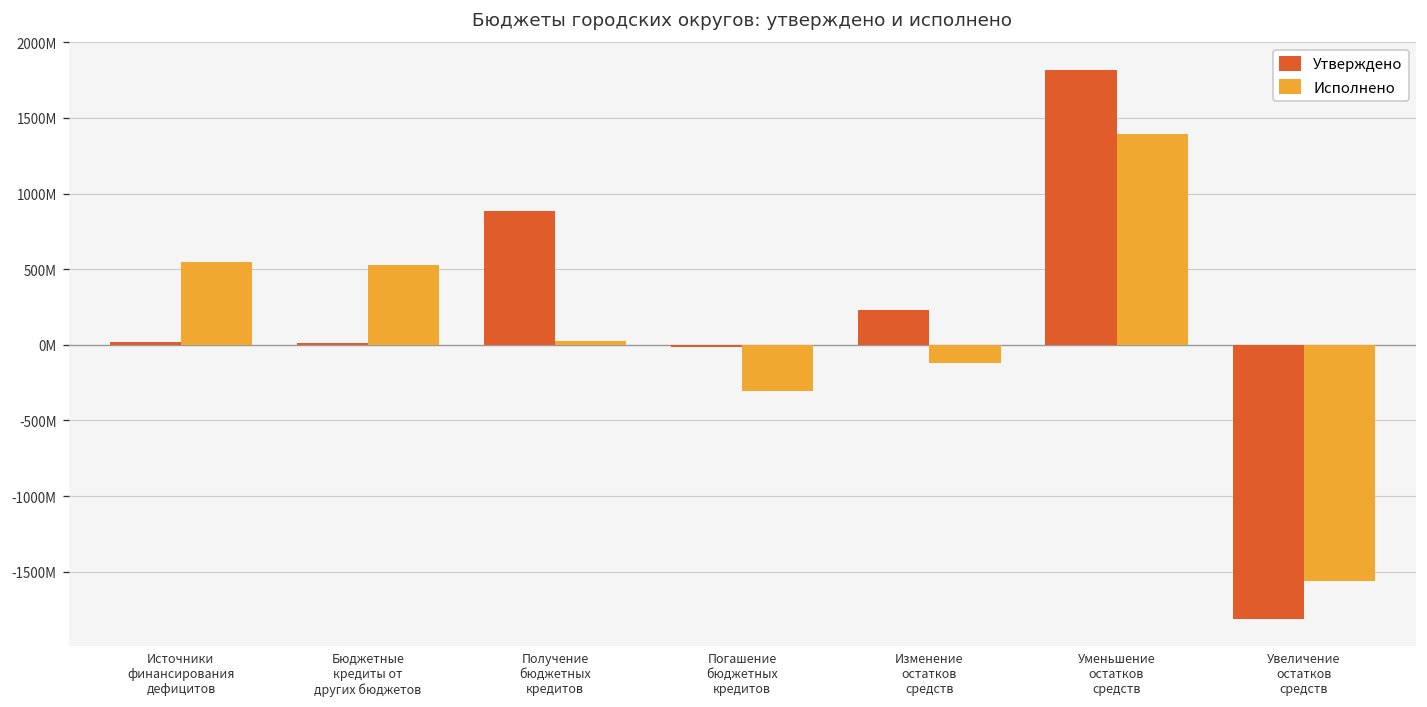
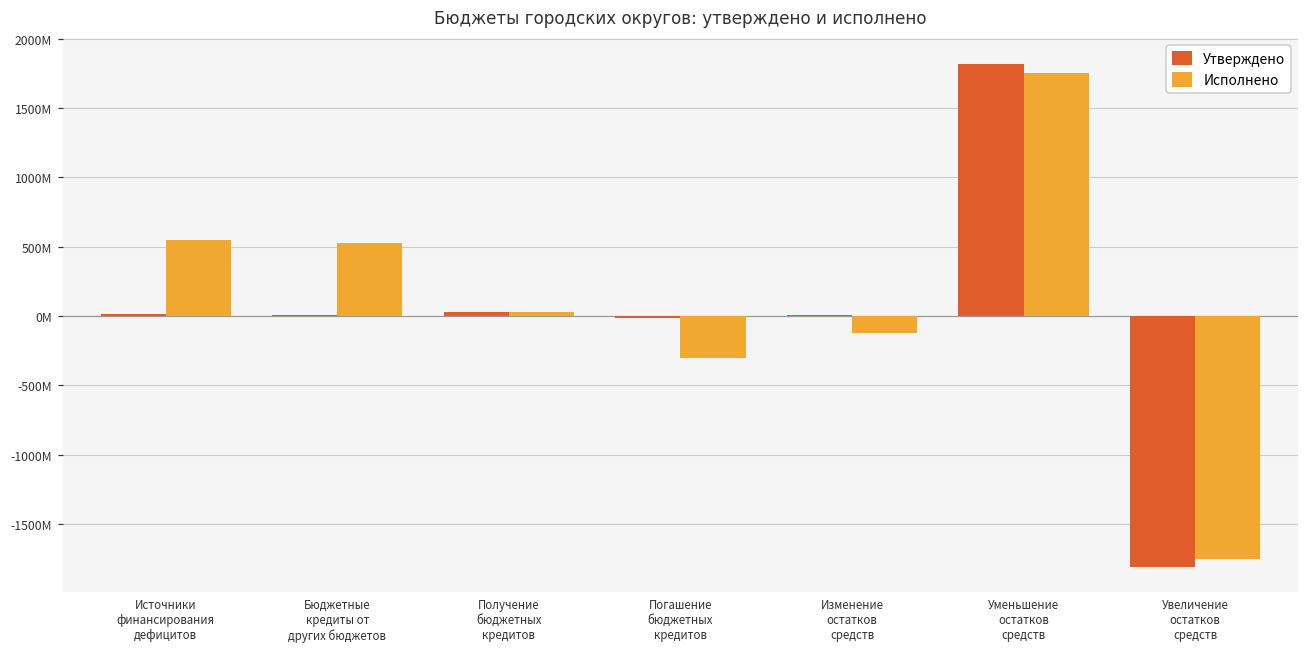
  {
    "Утверждено": {
-     "Получение бюджетных кредитов": 890000000,
-     "Изменение остатков средств": 230000000,
+     "Получение бюджетных кредитов": 30000000,
+     "Изменение остатков средств": 10000000,
      "Уменьшение остатков средств": 1820000000,
      "Увеличение остатков средств": -1810000000
    },
    "Исполнено": {
      "Источники финансирования дефицитов": 550000000,
      "Бюджетные кредиты от других бюджетов": 530000000,
      "Получение бюджетных кредитов": 30000000,
      "Погашение бюджетных кредитов": -310000000,
      "Изменение остатков средств": -120000000,
-     "Уменьшение остатков средств": 1390000000,
-     "Увеличение остатков средств": -1560000000
+     "Уменьшение остатков средств": 1750000000,
+     "Увеличение остатков средств": -1750000000
    }
  }
